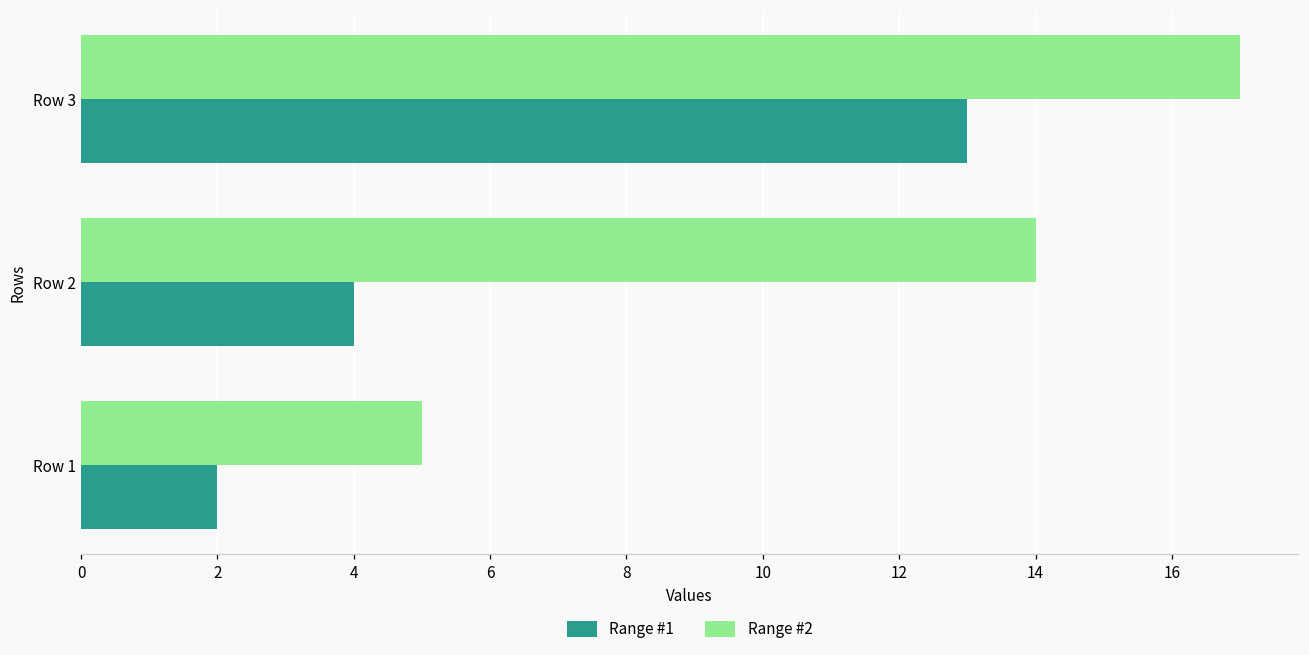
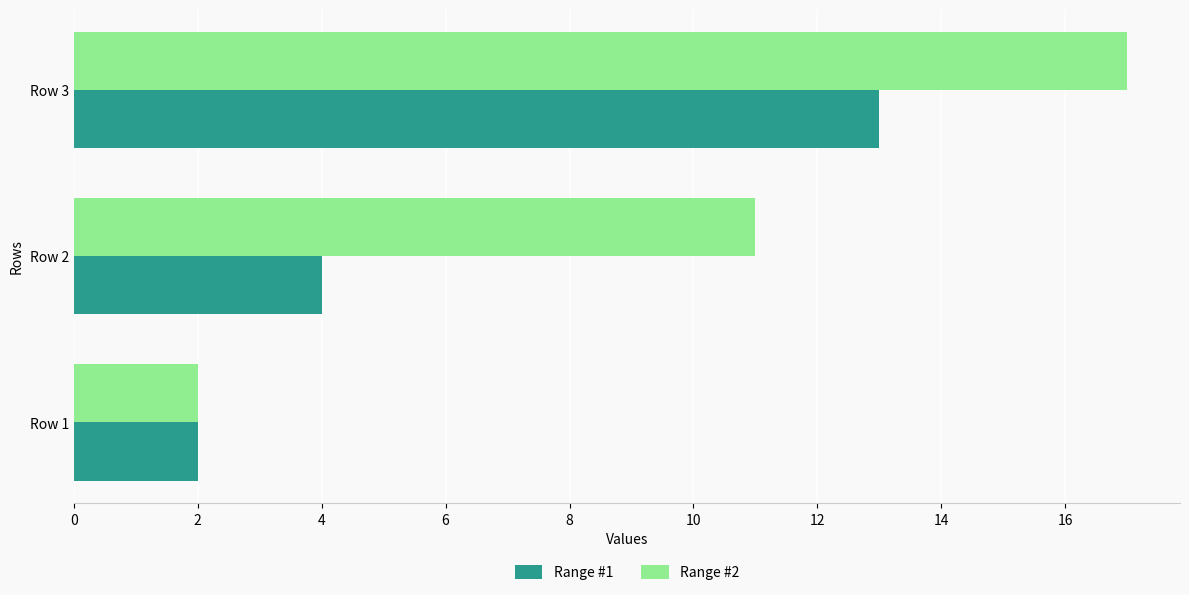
  {
    "Range #1": {
      "Row 3": 13,
      "Row 2": 4,
      "Row 1": 2
    },
    "Range #2": {
      "Row 3": 17,
-     "Row 2": 14,
-     "Row 1": 5
+     "Row 2": 11,
+     "Row 1": 2
    }
  }
